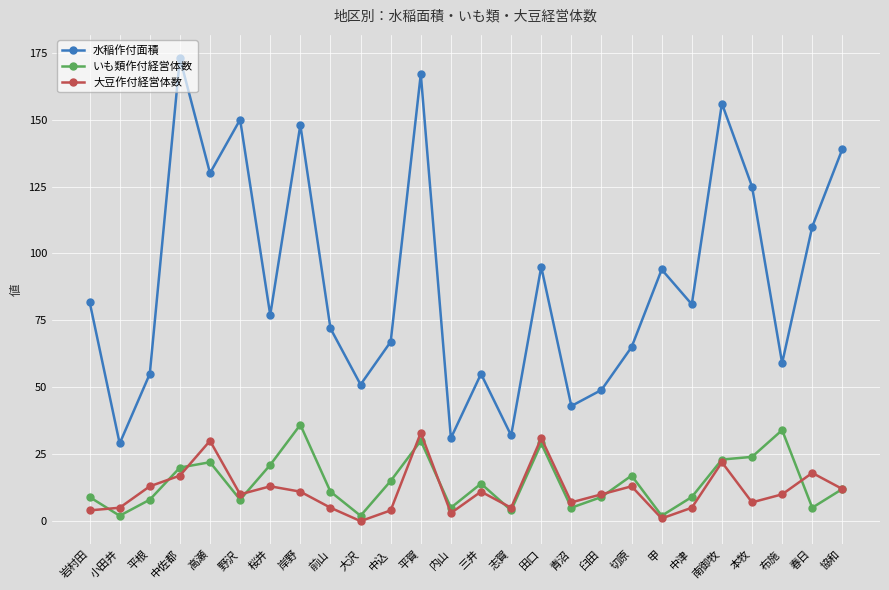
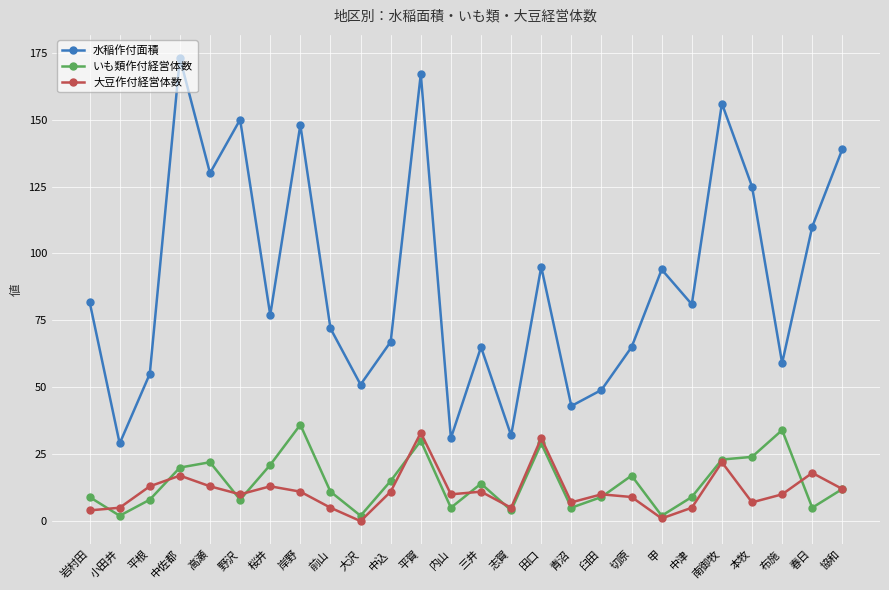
  {
    "水稲作付面積": {
      "岩村田": 82,
      "小田井": 29,
      "平根": 55,
      "高瀬": 130,
      "野沢": 150,
      "桜井": 77,
      "岸野": 148,
      "前山": 72,
      "大沢": 51,
      "中込": 67,
      "平賀": 167,
      "内山": 31,
-     "三井": 55,
+     "三井": 65,
      "志賀": 32,
      "田口": 95,
      "青沼": 43,
      "臼田": 49,
      "切原": 65,
      "甲": 94,
      "中津": 81,
      "南御牧": 156,
      "本牧": 125,
      "布施": 59,
      "春日": 110,
      "協和": 139
    },
    "いも類作付経営体数": {
      "岩村田": 9,
      "小田井": 2,
      "平根": 8,
      "中佐都": 20,
      "高瀬": 22,
      "野沢": 8,
      "桜井": 21,
      "岸野": 36,
      "前山": 11,
      "大沢": 2,
      "中込": 15,
      "平賀": 30,
      "内山": 5,
      "三井": 14,
      "志賀": 4,
      "田口": 29,
      "青沼": 5,
      "臼田": 9,
      "切原": 17,
      "甲": 2,
      "中津": 9,
      "南御牧": 23,
      "本牧": 24,
      "布施": 34,
      "春日": 5
    },
    "大豆作付経営体数": {
      "岩村田": 4,
      "小田井": 5,
      "平根": 13,
      "中佐都": 17,
-     "高瀬": 30,
+     "高瀬": 13,
      "野沢": 10,
      "桜井": 13,
      "岸野": 11,
      "前山": 5,
      "大沢": 0,
-     "中込": 4,
+     "中込": 11,
      "平賀": 33,
-     "内山": 3,
+     "内山": 10,
      "三井": 11,
      "志賀": 5,
      "田口": 31,
      "青沼": 7,
      "臼田": 10,
-     "切原": 13,
+     "切原": 9,
      "甲": 1,
      "中津": 5,
      "南御牧": 22,
      "本牧": 7,
      "布施": 10,
      "春日": 18
    }
  }
